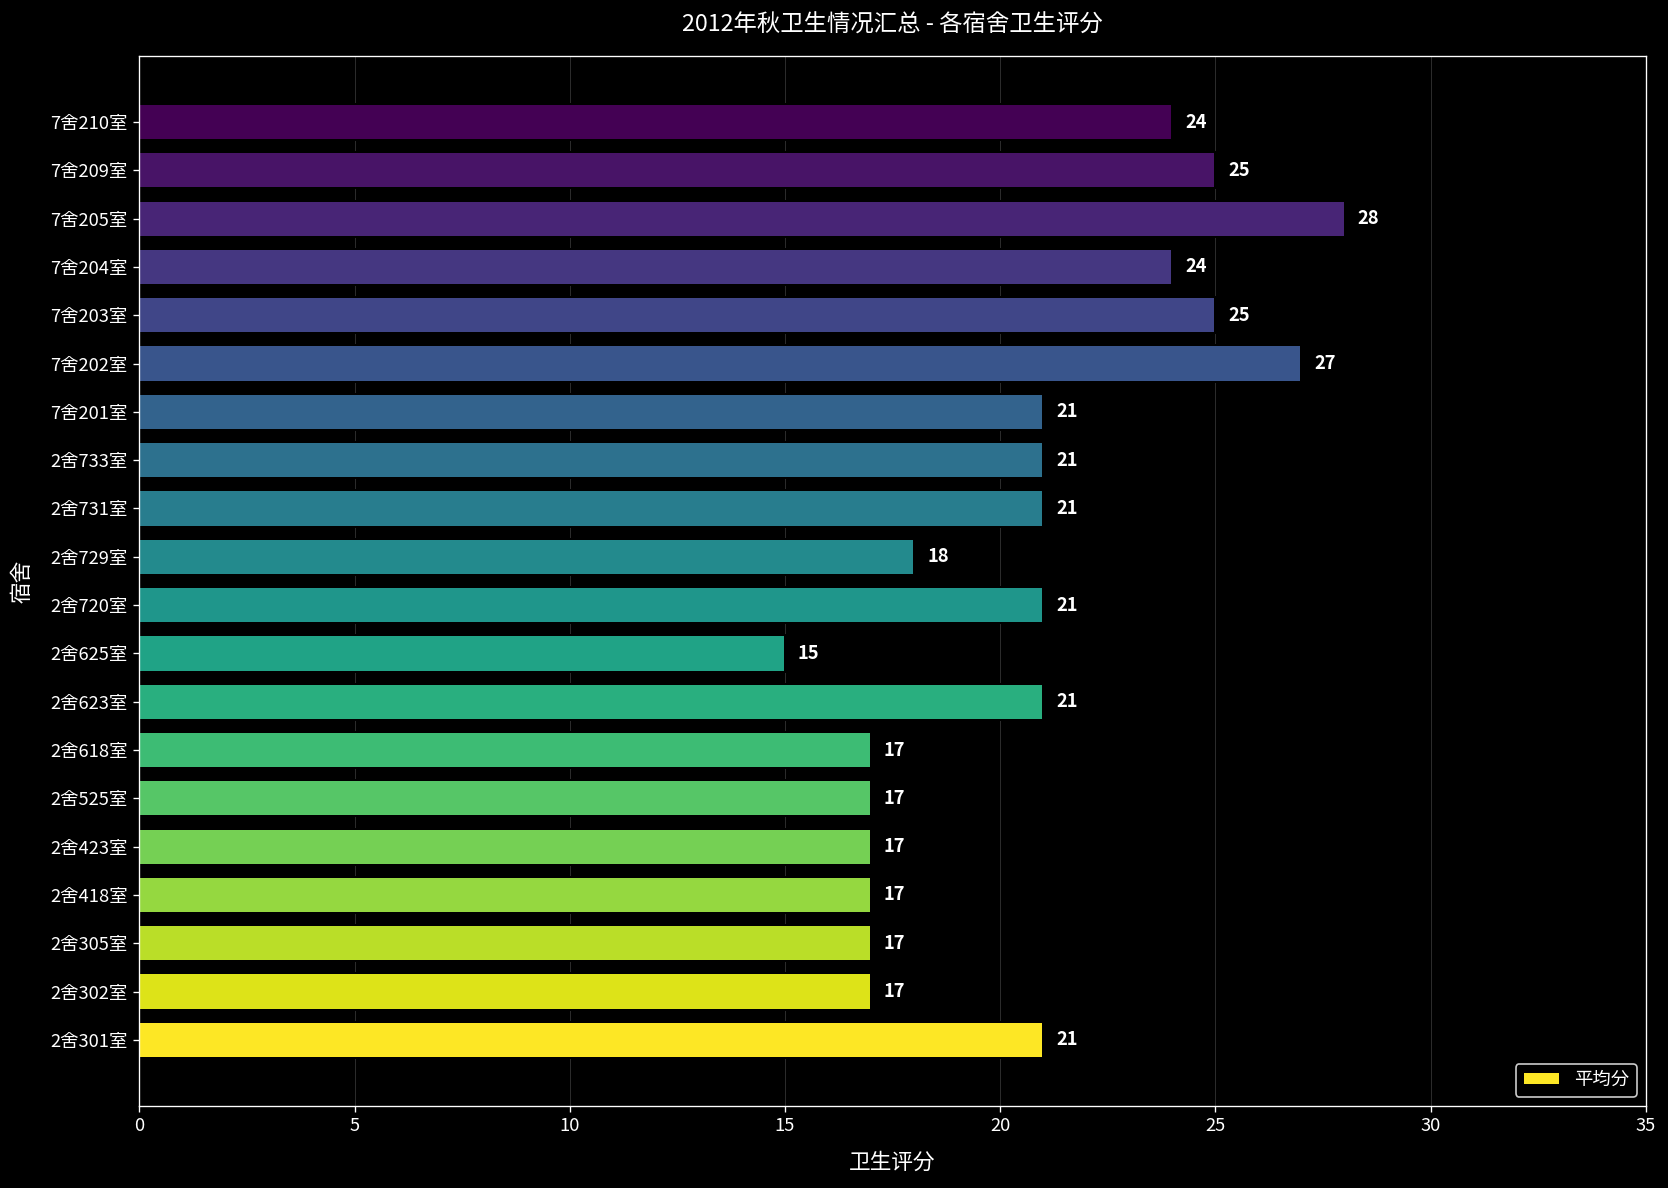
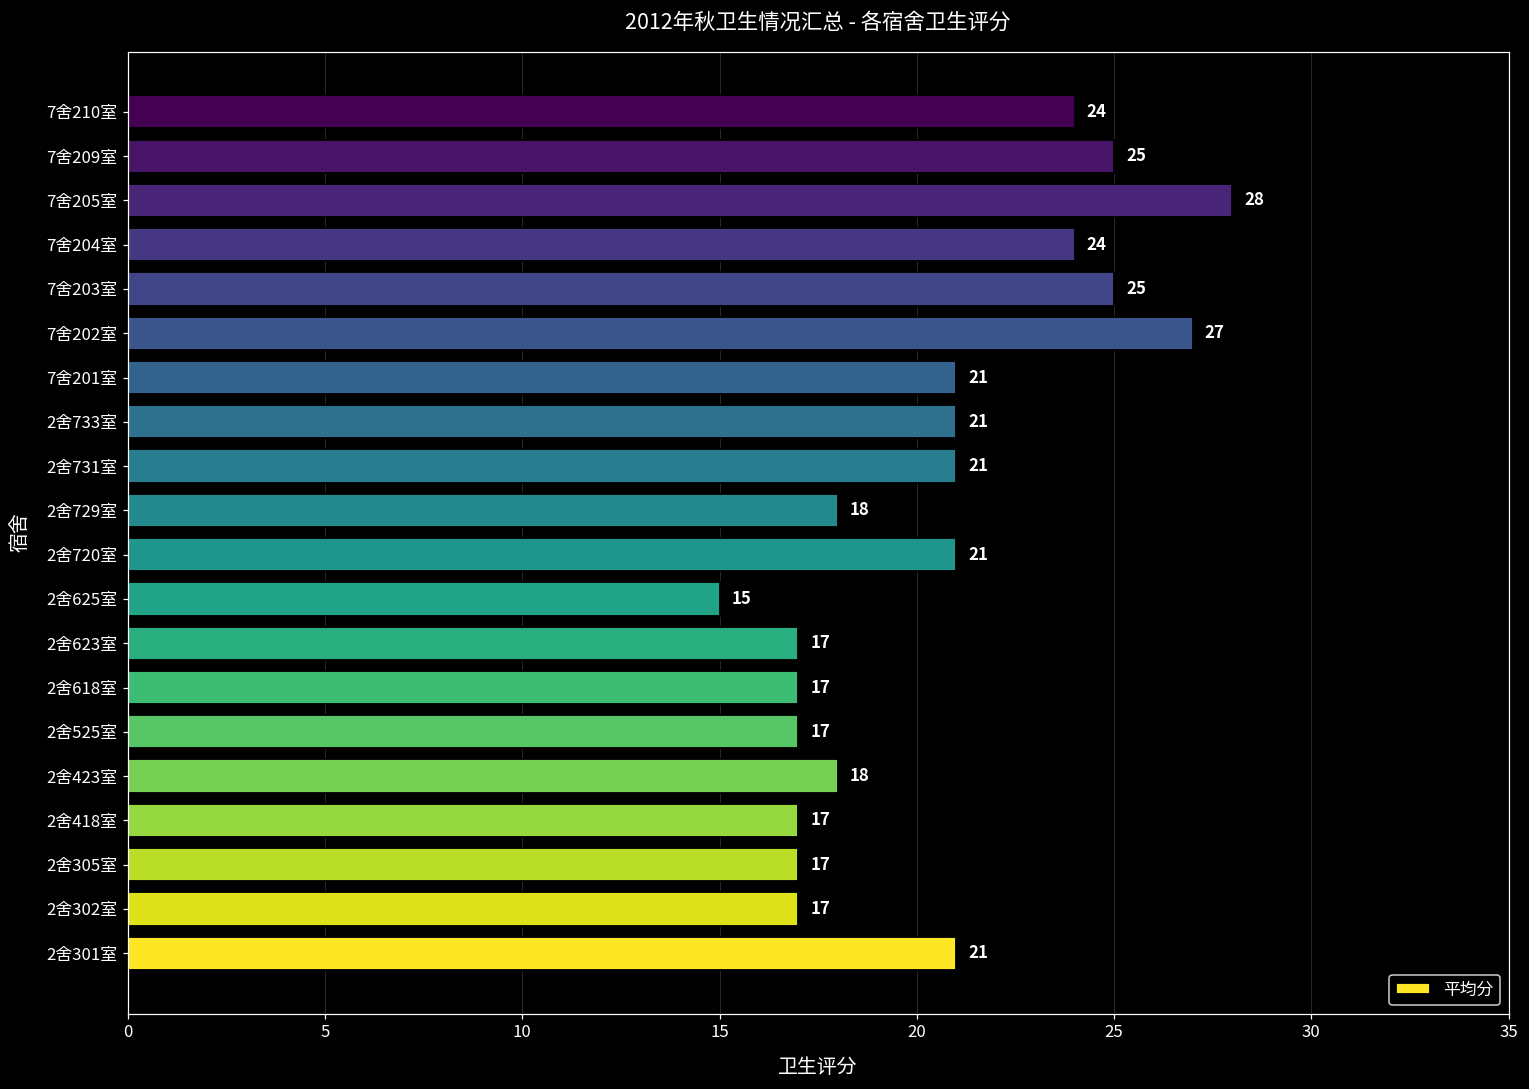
  {
    "7舍210室": 24,
    "7舍209室": 25,
    "7舍205室": 28,
    "7舍204室": 24,
    "7舍203室": 25,
    "7舍202室": 27,
    "7舍201室": 21,
    "2舍733室": 21,
    "2舍731室": 21,
    "2舍729室": 18,
    "2舍720室": 21,
    "2舍625室": 15,
-   "2舍623室": 21,
+   "2舍623室": 17,
    "2舍618室": 17,
    "2舍525室": 17,
-   "2舍423室": 17,
+   "2舍423室": 18,
    "2舍418室": 17,
    "2舍305室": 17,
    "2舍302室": 17,
    "2舍301室": 21
  }
